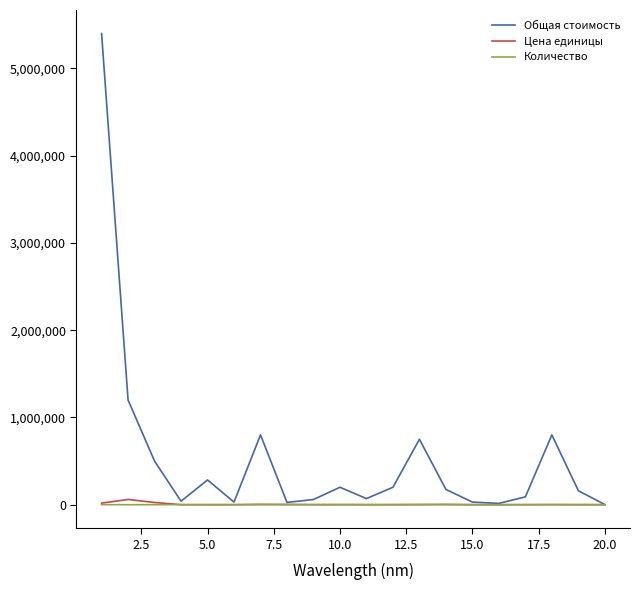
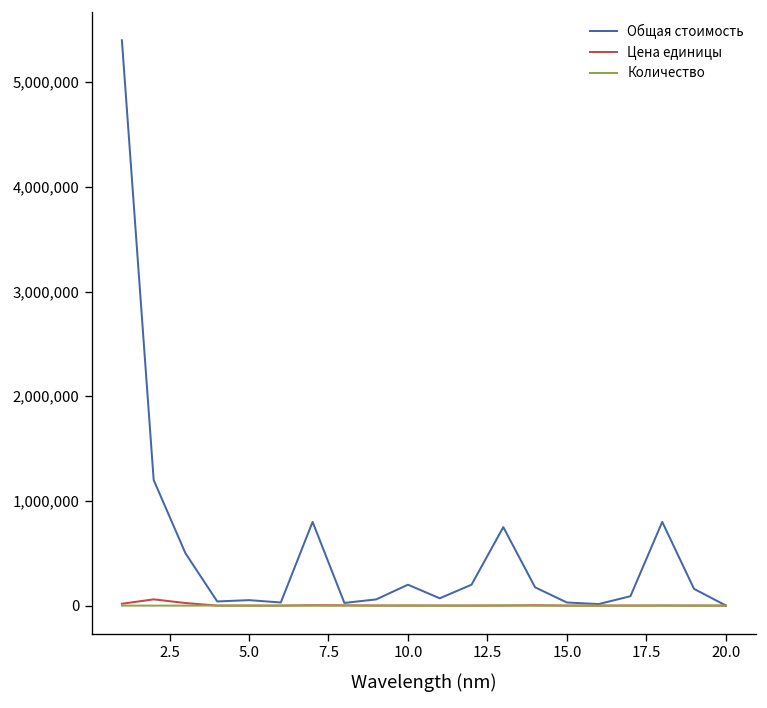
  {
    "Общая стоимость": {
-     "5.0": "300,000",
+     "5.0": "100,000",
      "10.0": "200,000",
      "15.0": "0"
    }
  }
